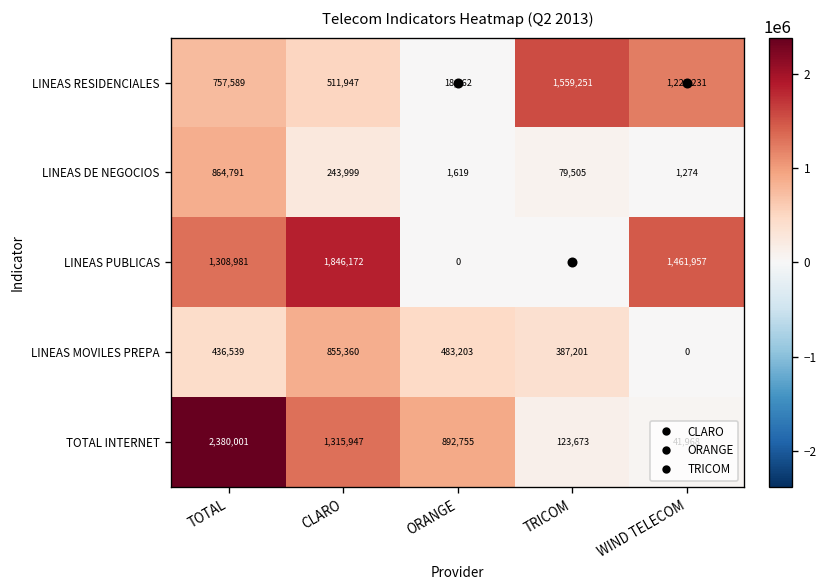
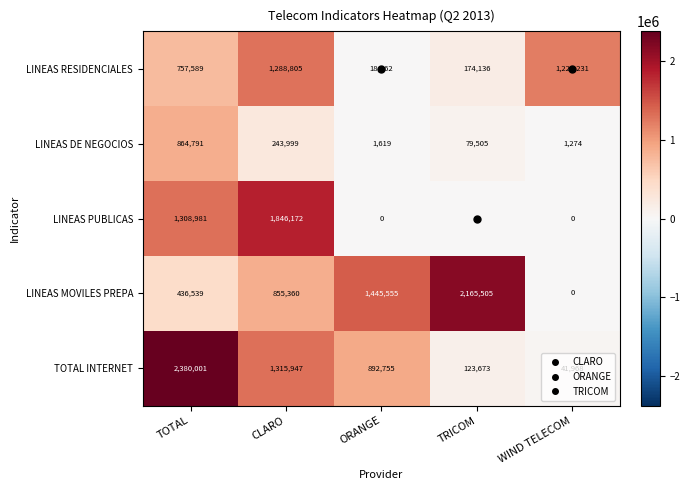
  {
    "LINEAS RESIDENCIALES": {
      "TOTAL": "757,589",
-     "CLARO": "511,947",
-     "TRICOM": "1,559,251"
+     "CLARO": "1,288,805",
+     "TRICOM": "174,136"
    },
    "LINEAS DE NEGOCIOS": {
      "TOTAL": "864,791",
      "CLARO": "243,999",
      "ORANGE": "1,619",
      "TRICOM": "79,505",
      "WIND TELECOM": "1,274"
    },
    "LINEAS PUBLICAS": {
      "TOTAL": "1,308,981",
      "CLARO": "1,846,172",
      "ORANGE": "0",
-     "WIND TELECOM": "1,461,957"
+     "WIND TELECOM": "0"
    },
    "LINEAS MOVILES PREPA": {
      "TOTAL": "436,539",
      "CLARO": "855,360",
-     "ORANGE": "483,203",
-     "TRICOM": "387,201",
+     "ORANGE": "1,445,555",
+     "TRICOM": "2,165,505",
      "WIND TELECOM": "0"
    },
    "TOTAL INTERNET": {
      "TOTAL": "2,380,001",
      "CLARO": "1,315,947",
      "ORANGE": "892,755",
      "TRICOM": "123,673"
    }
  }
